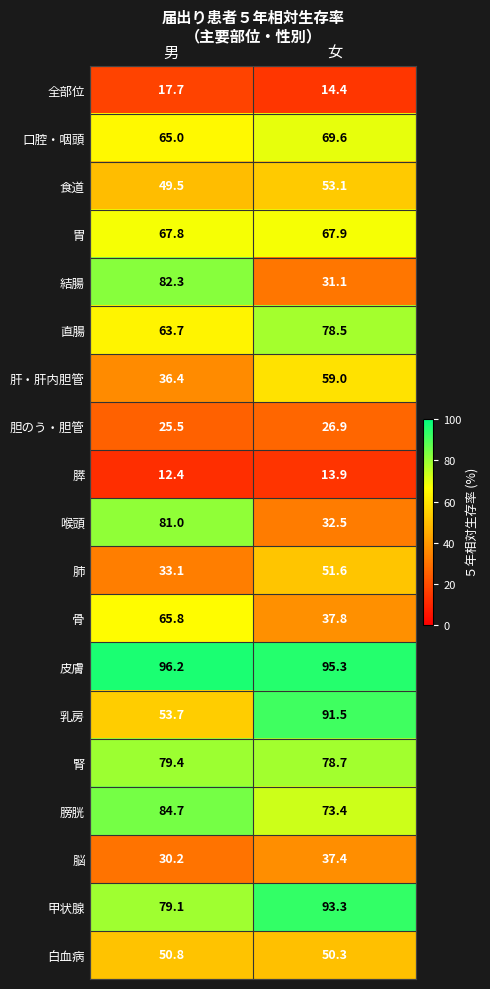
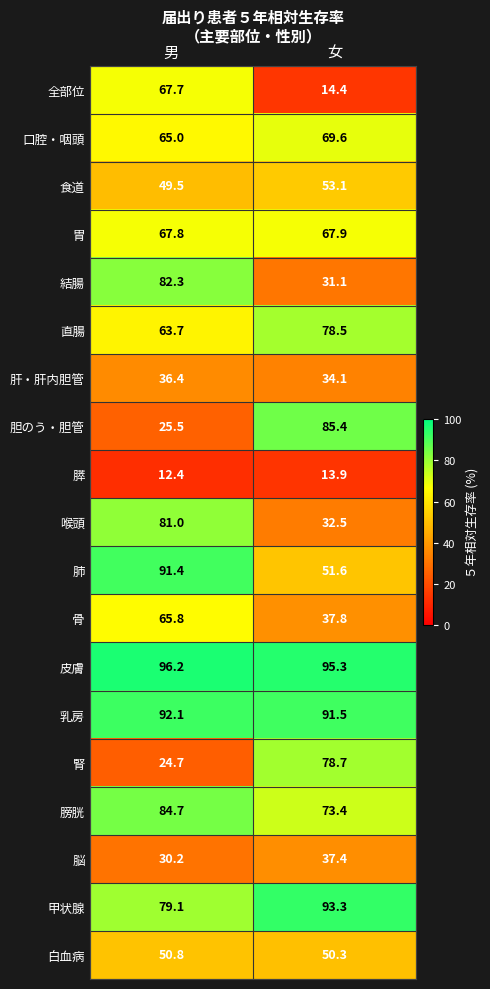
  {
    "全部位": {
-     "男": 17.7,
+     "男": 67.7,
      "女": 14.4
    },
    "口腔・咽頭": {
      "男": 65.0,
      "女": 69.6
    },
    "食道": {
      "男": 49.5,
      "女": 53.1
    },
    "胃": {
      "男": 67.8,
      "女": 67.9
    },
    "結腸": {
      "男": 82.3,
      "女": 31.1
    },
    "直腸": {
      "男": 63.7,
      "女": 78.5
    },
    "肝・肝内胆管": {
      "男": 36.4,
-     "女": 59.0
+     "女": 34.1
    },
    "胆のう・胆管": {
      "男": 25.5,
-     "女": 26.9
+     "女": 85.4
    },
    "膵": {
      "男": 12.4,
      "女": 13.9
    },
    "喉頭": {
      "男": 81.0,
      "女": 32.5
    },
    "肺": {
-     "男": 33.1,
+     "男": 91.4,
      "女": 51.6
    },
    "骨": {
      "男": 65.8,
      "女": 37.8
    },
    "皮膚": {
      "男": 96.2,
      "女": 95.3
    },
    "乳房": {
-     "男": 53.7,
+     "男": 92.1,
      "女": 91.5
    },
    "腎": {
-     "男": 79.4,
+     "男": 24.7,
      "女": 78.7
    },
    "膀胱": {
      "男": 84.7,
      "女": 73.4
    },
    "脳": {
      "男": 30.2,
      "女": 37.4
    },
    "甲状腺": {
      "男": 79.1,
      "女": 93.3
    },
    "白血病": {
      "男": 50.8,
      "女": 50.3
    }
  }
